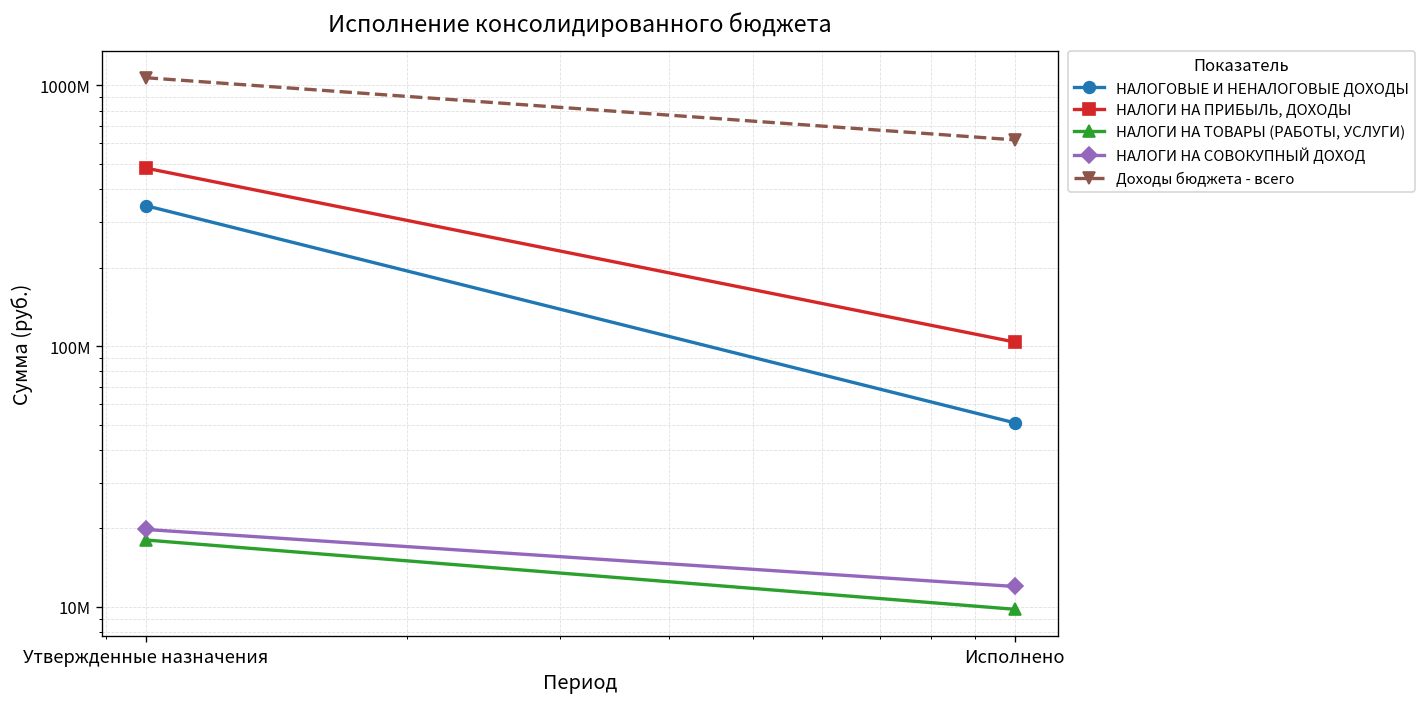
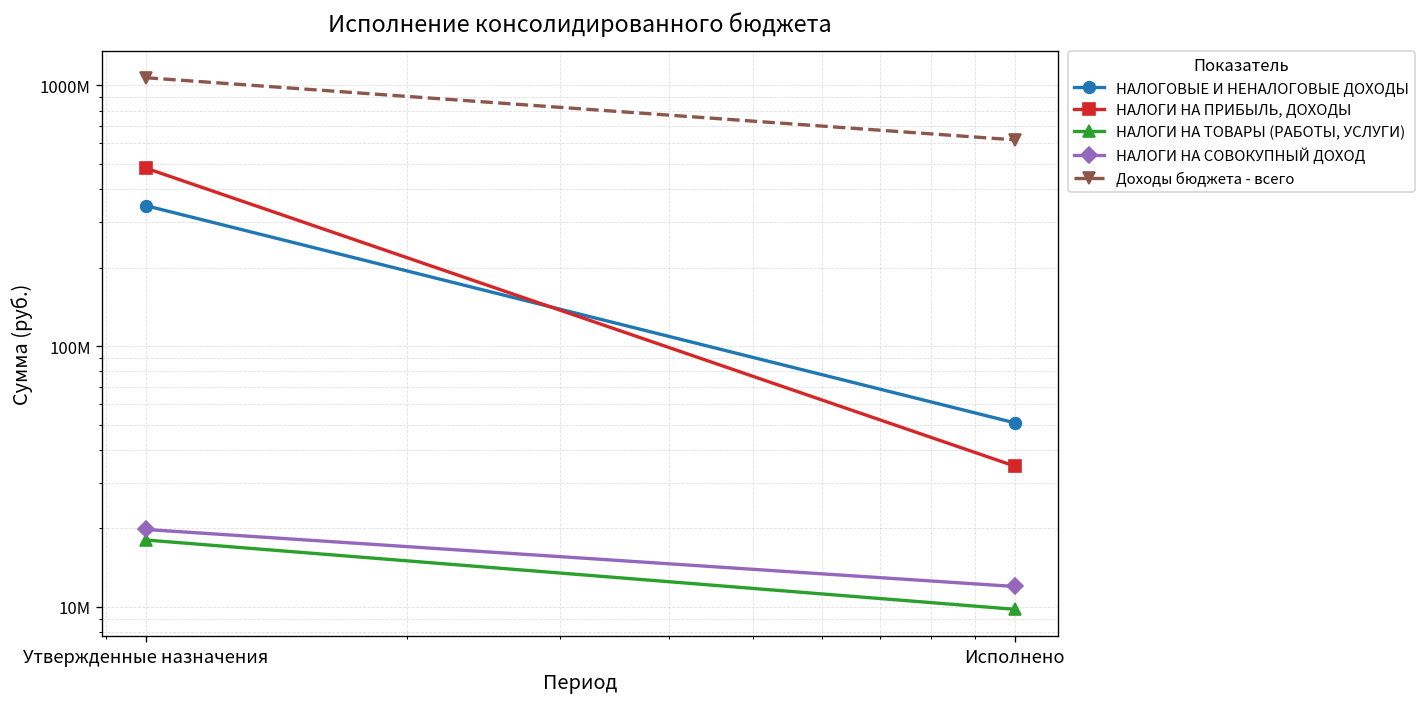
  {
    "НАЛОГОВЫЕ И НЕНАЛОГОВЫЕ ДОХОДЫ": {
      "Утвержденные назначения": 350000000,
      "Исполнено": 51000000
    },
    "НАЛОГИ НА ПРИБЫЛЬ, ДОХОДЫ": {
      "Утвержденные назначения": 480000000,
-     "Исполнено": 100000000
+     "Исполнено": 35000000
    },
    "НАЛОГИ НА ТОВАРЫ (РАБОТЫ, УСЛУГИ)": {
      "Утвержденные назначения": 18000000,
      "Исполнено": 10000000
    },
    "НАЛОГИ НА СОВОКУПНЫЙ ДОХОД": {
      "Утвержденные назначения": 20000000,
      "Исполнено": 12000000
    },
    "Доходы бюджета - всего": {
      "Утвержденные назначения": 1100000000,
      "Исполнено": 620000000
    }
  }
